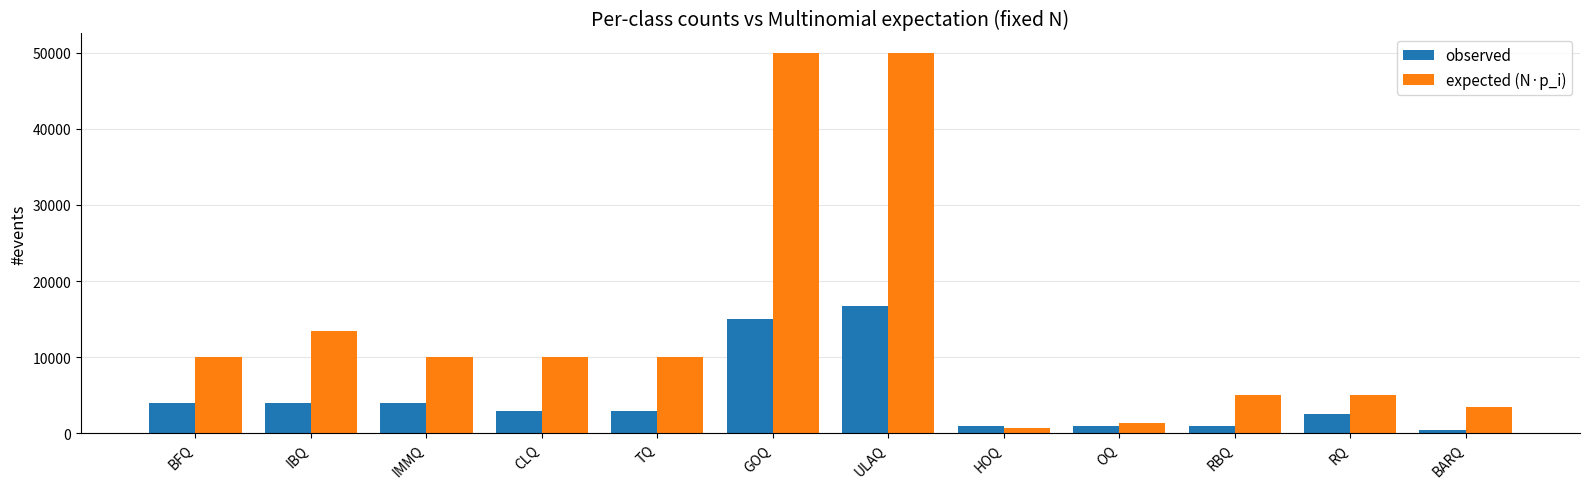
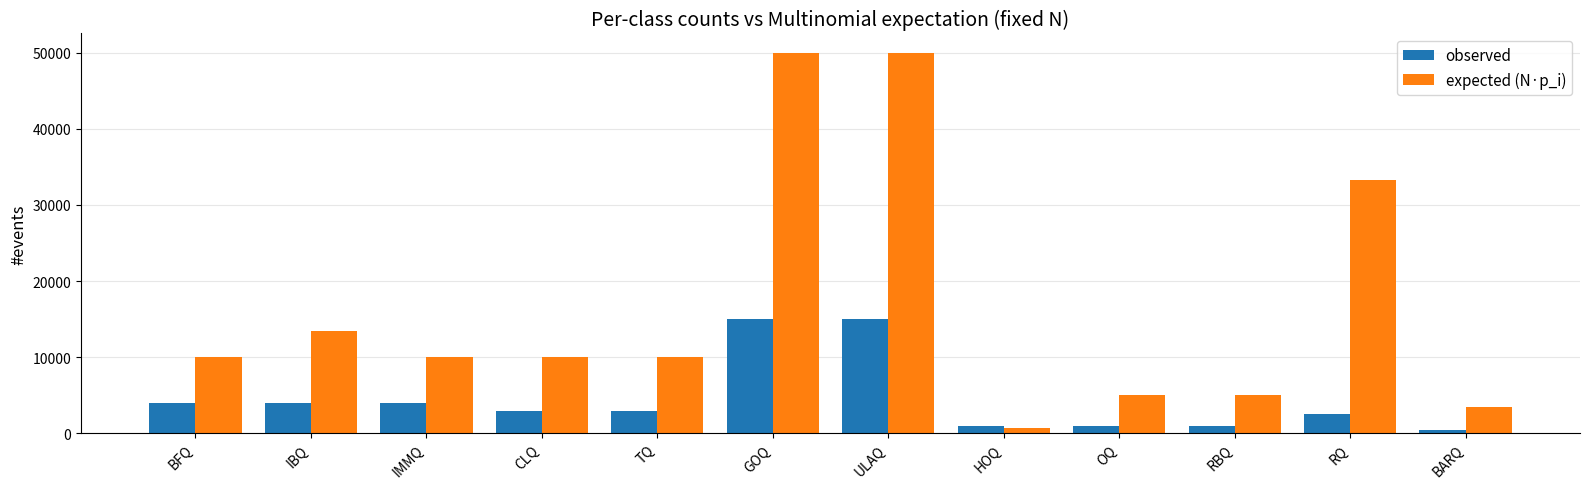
  {
    "observed": {
      "BFQ": 4000,
      "IBQ": 4000,
      "IMMQ": 4000,
      "CLQ": 3000,
      "TQ": 3000,
      "GOQ": 15000,
-     "ULAQ": 17000,
+     "ULAQ": 15000,
      "HOQ": 1000,
      "OQ": 1000,
      "RBQ": 1000,
      "RQ": 3000,
      "BARQ": 1000
    },
    "expected (N·p_i)": {
      "BFQ": 10000,
      "IBQ": 13000,
      "IMMQ": 10000,
      "CLQ": 10000,
      "TQ": 10000,
      "GOQ": 50000,
      "ULAQ": 50000,
      "HOQ": 1000,
-     "OQ": 1000,
+     "OQ": 5000,
      "RBQ": 5000,
-     "RQ": 5000,
+     "RQ": 33000,
      "BARQ": 3000
    }
  }
